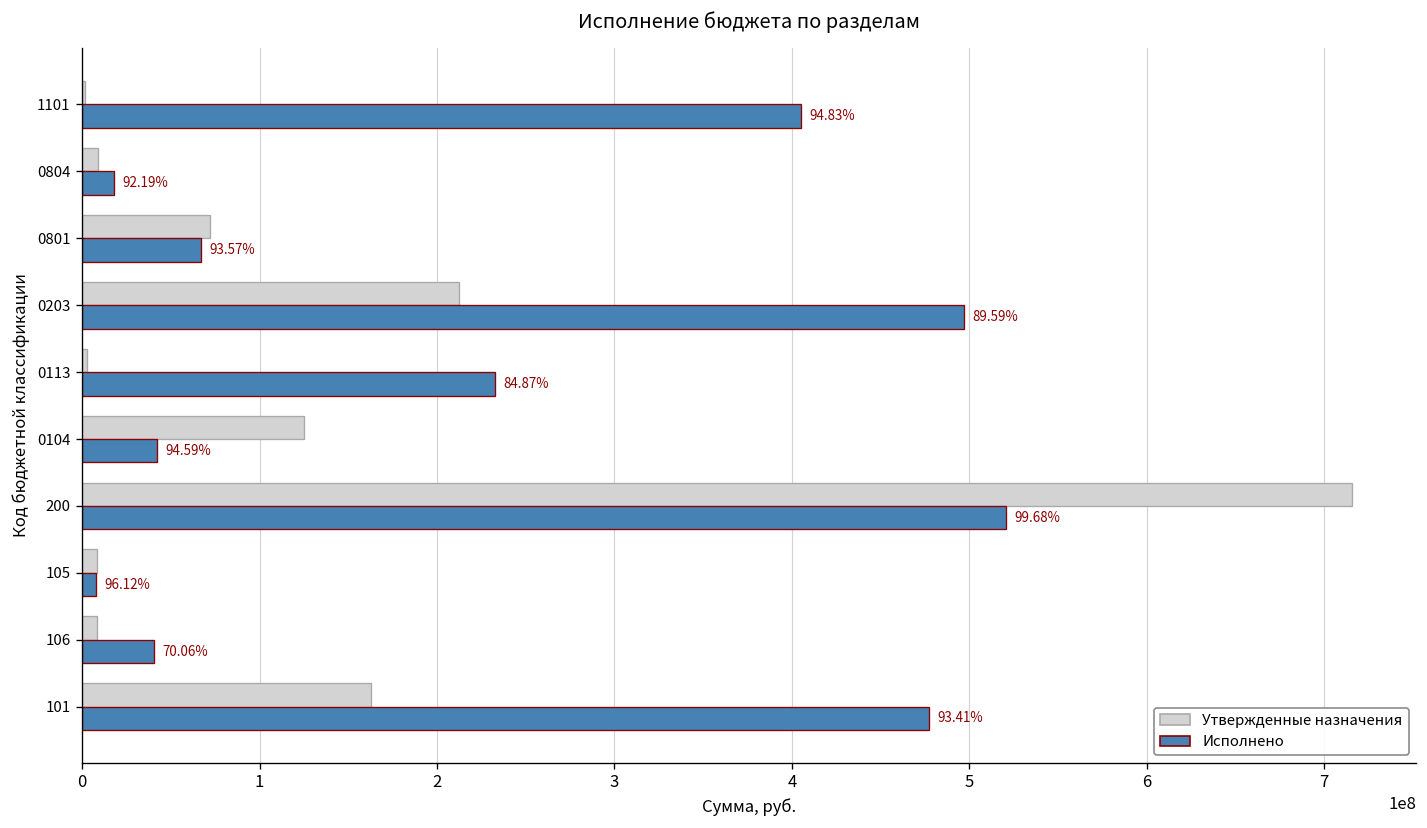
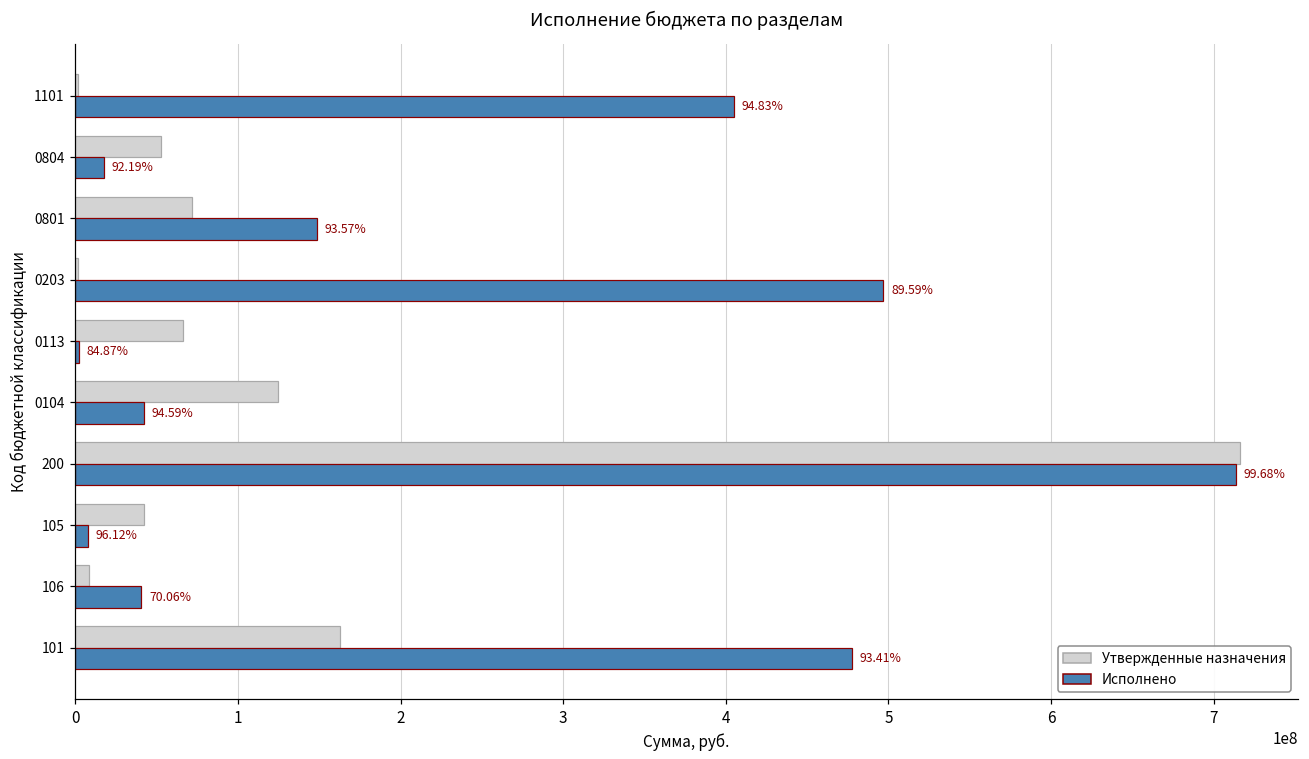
  {
    "Утвержденные назначения": {
      "1101": 2000000,
-     "0804": 9000000,
+     "0804": 53000000,
      "0801": 72000000,
-     "0203": 212000000,
-     "0113": 3000000,
+     "0203": 2000000,
+     "0113": 66000000,
      "0104": 125000000,
      "200": 716000000,
-     "105": 8000000,
+     "105": 42000000,
      "106": 9000000,
      "101": 163000000
    },
    "Исполнено": {
-     "0801": 67000000,
-     "0113": 233000000,
-     "200": 521000000
+     "0801": 149000000,
+     "0113": 2000000,
+     "200": 714000000
    }
  }
